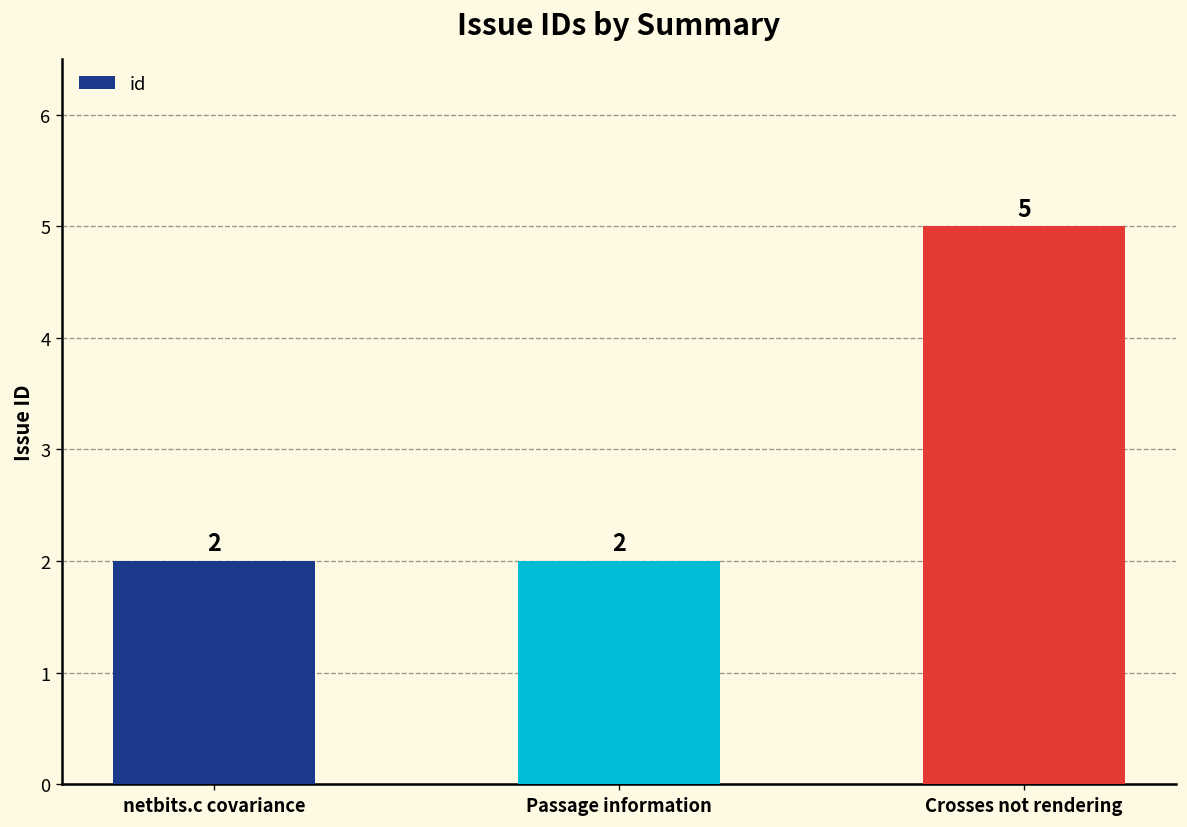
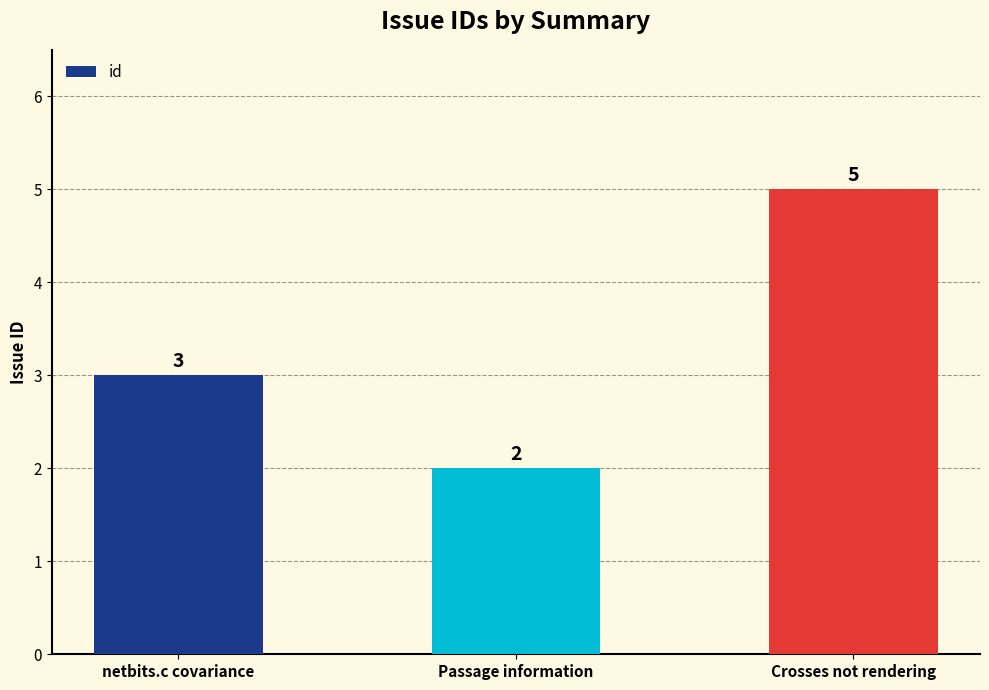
  {
-   "netbits.c covariance": 2,
+   "netbits.c covariance": 3,
    "Passage information": 2,
    "Crosses not rendering": 5
  }
